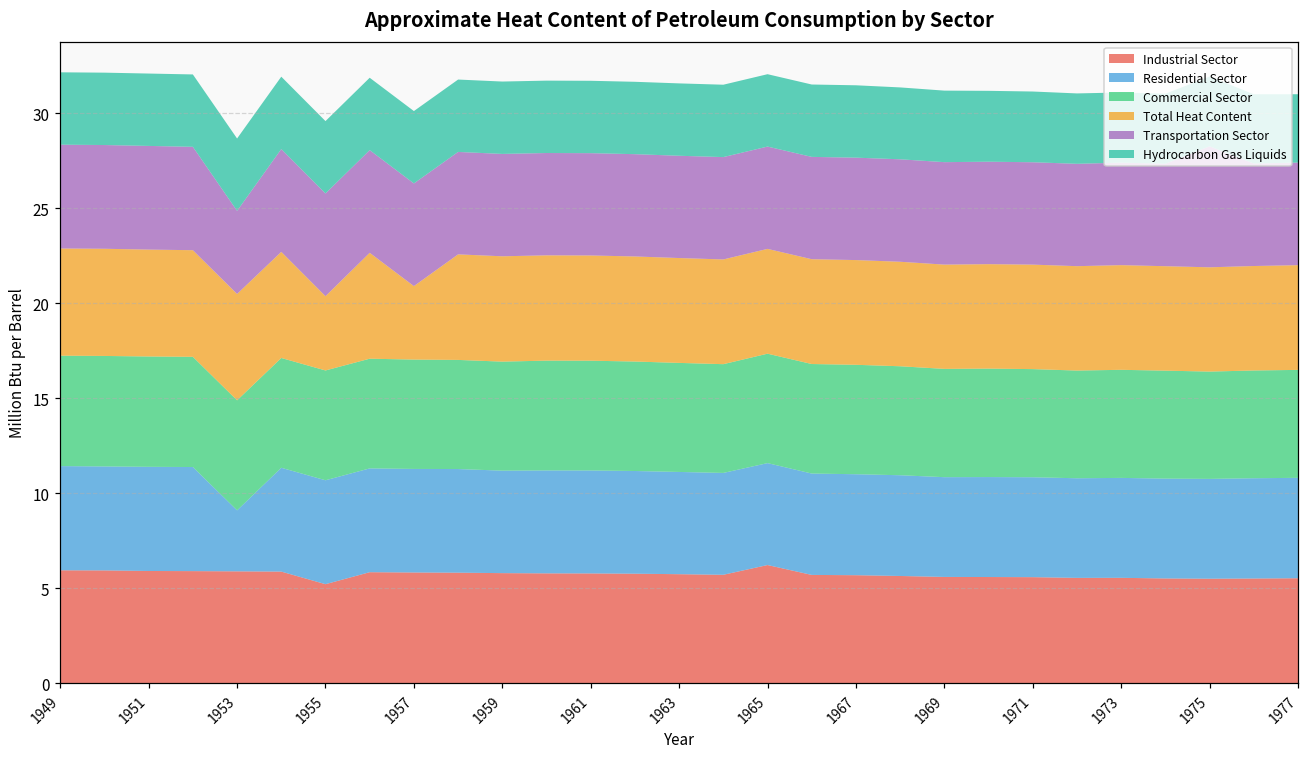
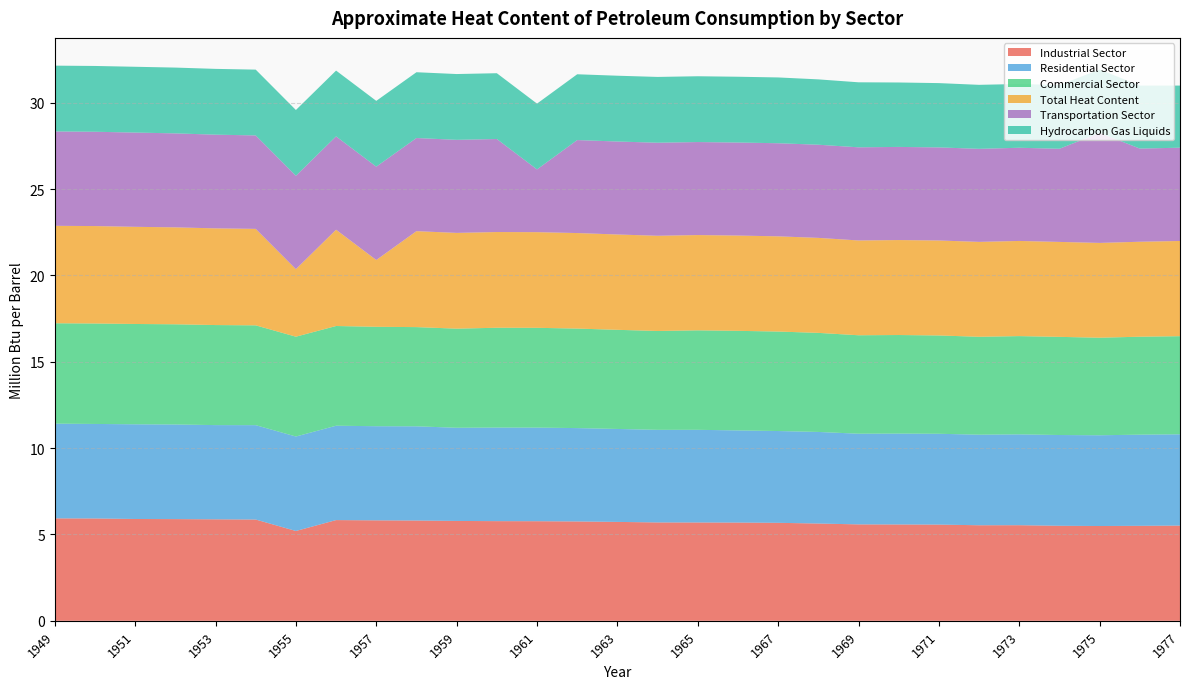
  {
    "Industrial Sector": {
      "1949": 5.9,
      "1951": 5.9,
      "1953": 5.9,
      "1955": 5.2,
      "1957": 5.8,
      "1959": 5.8,
      "1961": 5.8,
      "1963": 5.7,
-     "1965": 6.2,
+     "1965": 5.7,
      "1967": 5.7,
      "1969": 5.6,
      "1971": 5.6,
      "1973": 5.5,
      "1975": 5.5,
      "1977": 5.5
    },
    "Residential Sector": {
      "1949": 5.5,
      "1951": 5.5,
-     "1953": 3.2,
+     "1953": 5.5,
      "1955": 5.5,
      "1957": 5.5,
      "1959": 5.4,
      "1961": 5.4,
      "1963": 5.4,
      "1965": 5.4,
      "1967": 5.3,
      "1969": 5.3,
      "1971": 5.3,
      "1973": 5.3,
      "1975": 5.3,
      "1977": 5.3
    },
    "Total Heat Content": {
      "1949": 5.6,
      "1951": 5.6,
      "1953": 5.6,
      "1955": 3.9,
      "1957": 3.9,
      "1959": 5.5,
      "1961": 5.5,
      "1963": 5.5,
      "1965": 5.5,
      "1967": 5.5,
      "1969": 5.5,
      "1971": 5.5,
      "1973": 5.5,
      "1975": 5.5,
      "1977": 5.5
    },
    "Transportation Sector": {
      "1949": 5.5,
      "1951": 5.5,
-     "1953": 4.4,
+     "1953": 5.4,
      "1955": 5.4,
      "1957": 5.4,
      "1959": 5.4,
-     "1961": 5.4,
+     "1961": 3.6,
      "1963": 5.4,
      "1965": 5.4,
      "1967": 5.4,
      "1969": 5.4,
      "1971": 5.4,
      "1973": 5.4,
      "1977": 5.4
    }
  }
